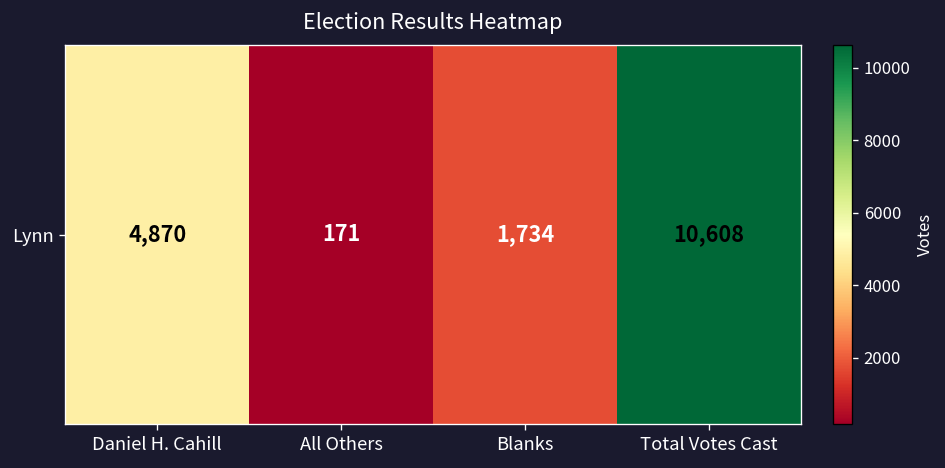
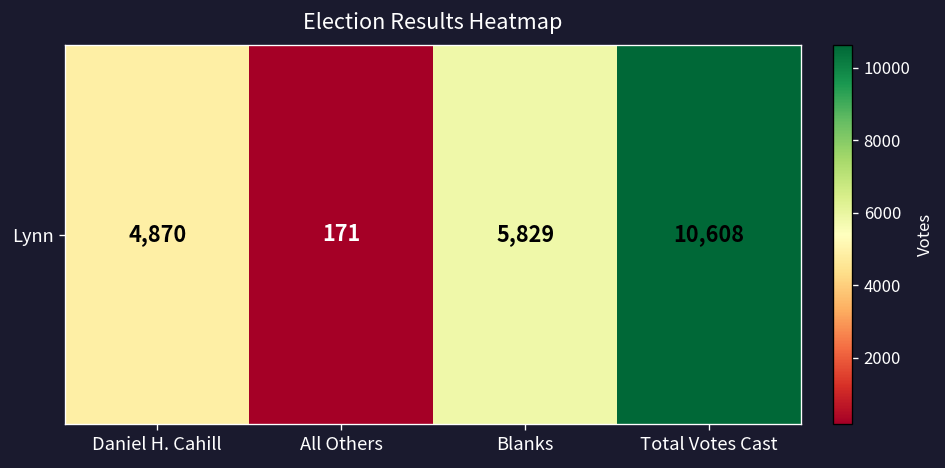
  {
    "Lynn": {
      "Daniel H. Cahill": "4,870",
      "All Others": "171",
-     "Blanks": "1,734",
+     "Blanks": "5,829",
      "Total Votes Cast": "10,608"
    }
  }
